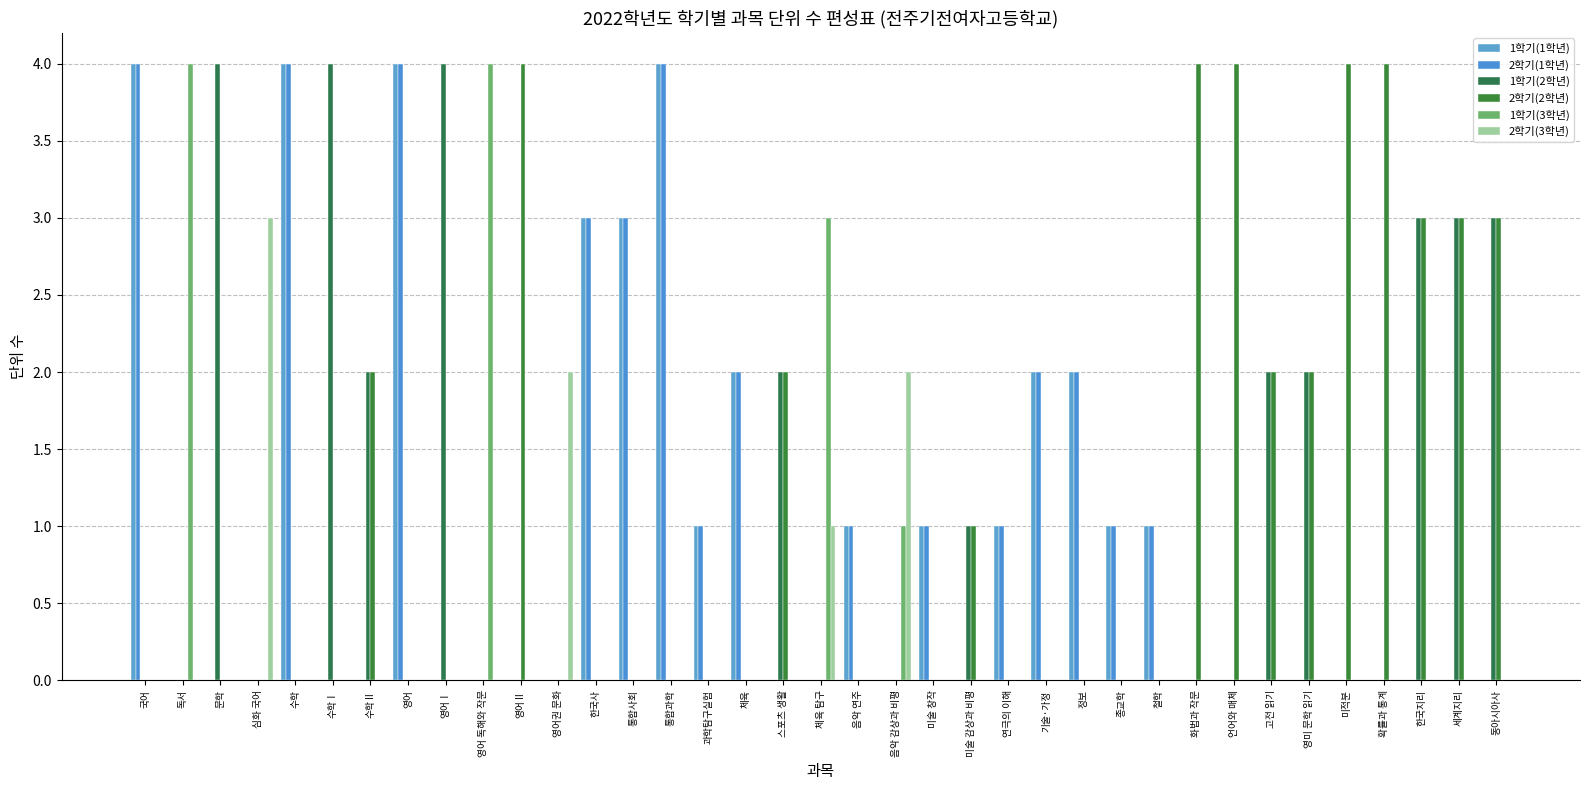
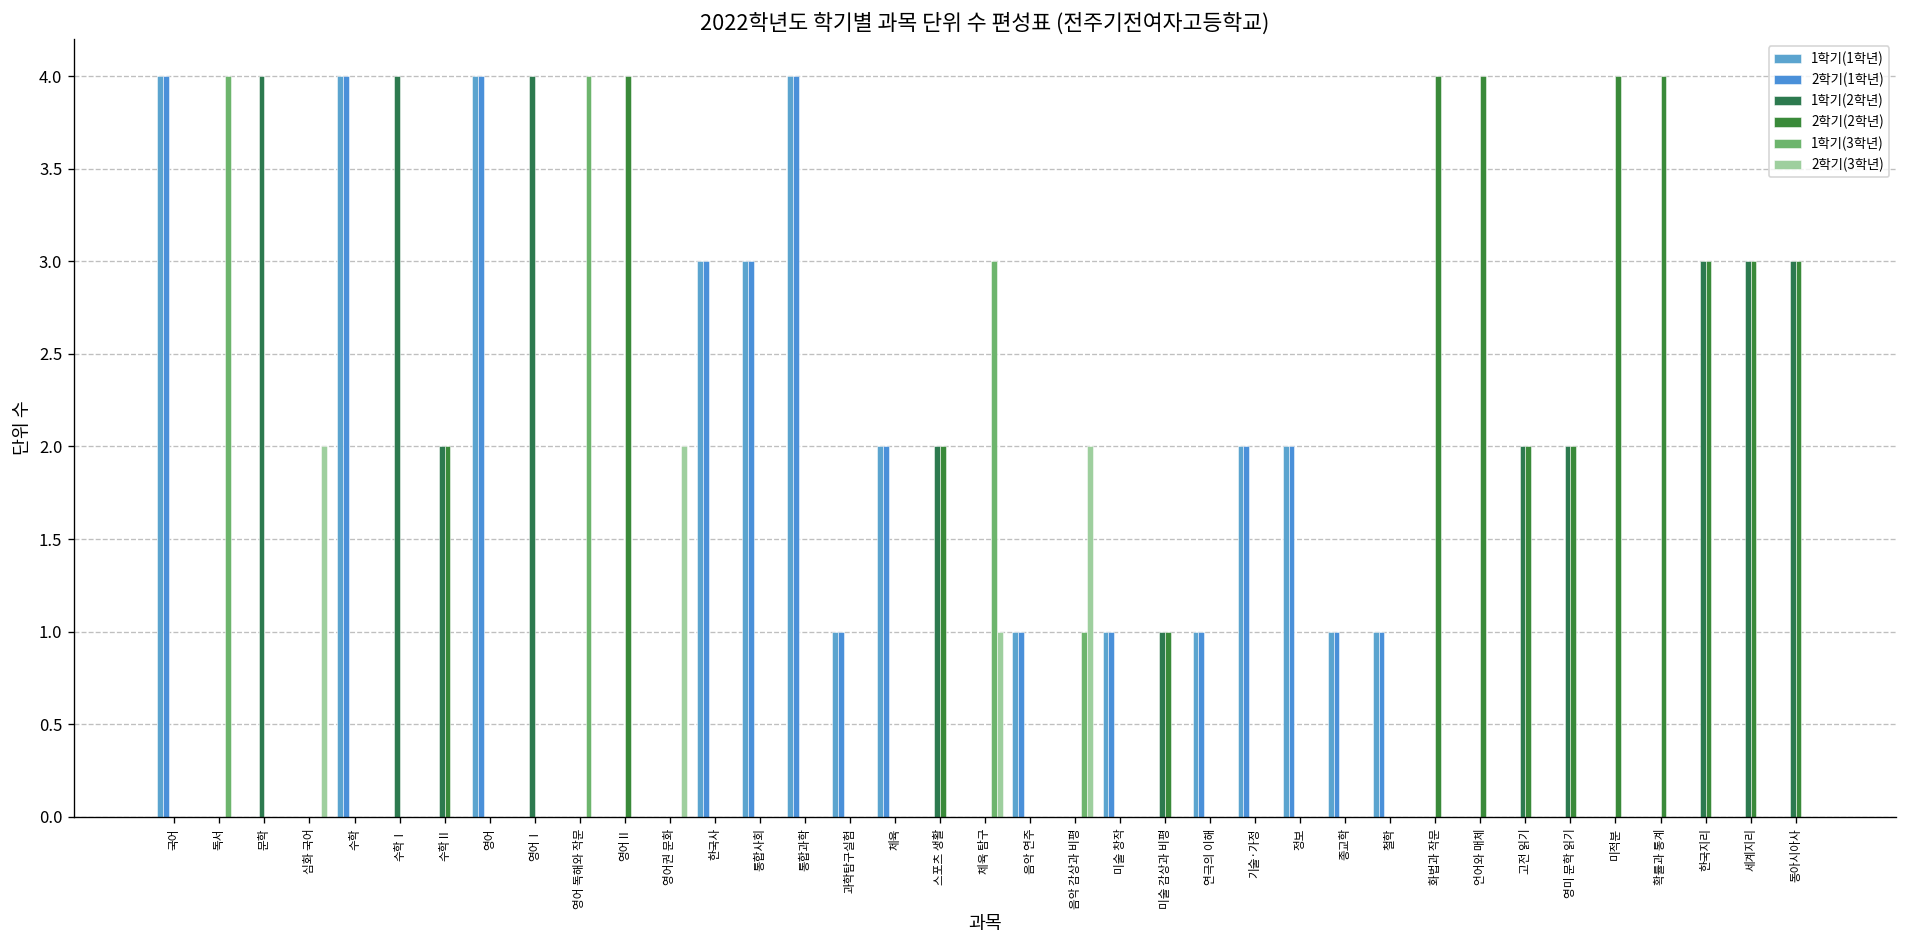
  {
    "1학기(3학년)": {
      "국어": 0,
      "독서": 4,
      "문학": 0,
      "심화 국어": 0,
      "수학": 0,
      "수학Ⅰ": 0,
      "수학Ⅱ": 0,
      "영어": 0,
      "영어Ⅰ": 0,
      "영어 독해와 작문": 4,
      "영어Ⅱ": 0,
      "영어권 문화": 0,
      "한국사": 0,
      "통합사회": 0,
      "통합과학": 0,
      "과학탐구실험": 0,
      "체육": 0,
      "스포츠 생활": 0,
      "체육 탐구": 3,
      "음악 연주": 0,
      "음악 감상과 비평": 1,
      "미술 창작": 0,
      "미술 감상과 비평": 0,
      "연극의 이해": 0,
      "기술·가정": 0,
      "정보": 0,
      "종교학": 0,
      "철학": 0,
      "화법과 작문": 0,
      "언어와 매체": 0,
      "고전 읽기": 0,
      "영미 문학 읽기": 0,
      "미적분": 0,
      "확률과 통계": 0,
      "한국지리": 0,
      "세계지리": 0,
      "동아시아사": 0
    },
    "2학기(3학년)": {
      "국어": 0,
      "독서": 0,
      "문학": 0,
-     "심화 국어": 3,
+     "심화 국어": 2,
      "수학": 0,
      "수학Ⅰ": 0,
      "수학Ⅱ": 0,
      "영어": 0,
      "영어Ⅰ": 0,
      "영어 독해와 작문": 0,
      "영어Ⅱ": 0,
      "영어권 문화": 2,
      "한국사": 0,
      "통합사회": 0,
      "통합과학": 0,
      "과학탐구실험": 0,
      "체육": 0,
      "스포츠 생활": 0,
      "체육 탐구": 1,
      "음악 연주": 0,
      "음악 감상과 비평": 2,
      "미술 창작": 0,
      "미술 감상과 비평": 0,
      "연극의 이해": 0,
      "기술·가정": 0,
      "정보": 0,
      "종교학": 0,
      "철학": 0,
      "화법과 작문": 0,
      "언어와 매체": 0,
      "고전 읽기": 0,
      "영미 문학 읽기": 0,
      "미적분": 0,
      "확률과 통계": 0,
      "한국지리": 0,
      "세계지리": 0,
      "동아시아사": 0
    }
  }
